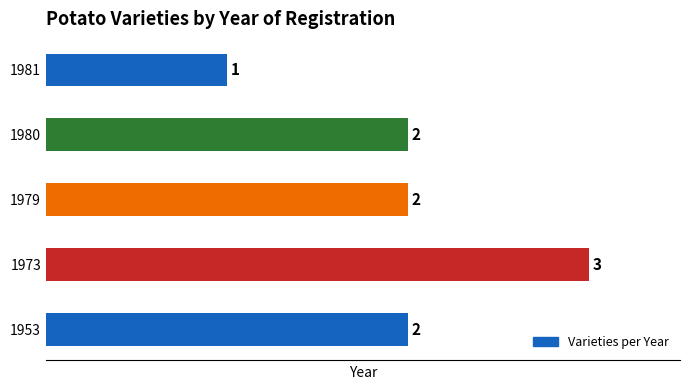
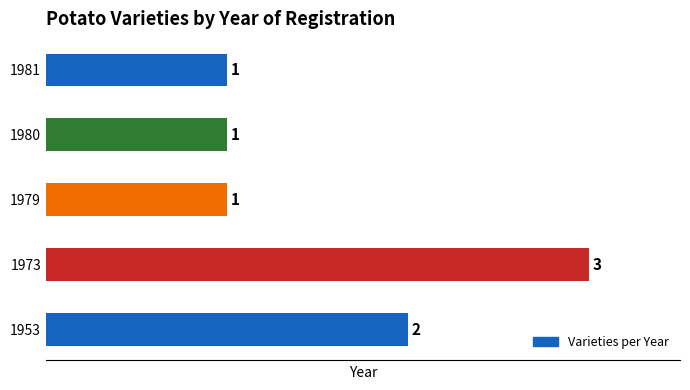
  {
    "1981": 1,
-   "1980": 2,
-   "1979": 2,
+   "1980": 1,
+   "1979": 1,
    "1973": 3,
    "1953": 2
  }
